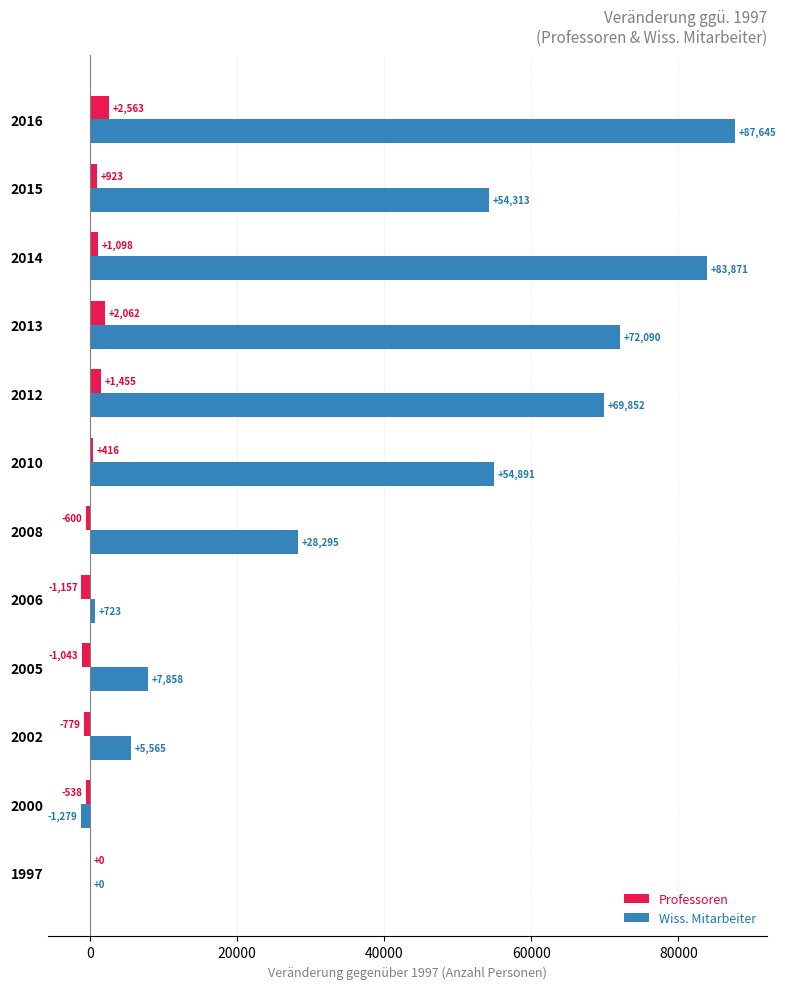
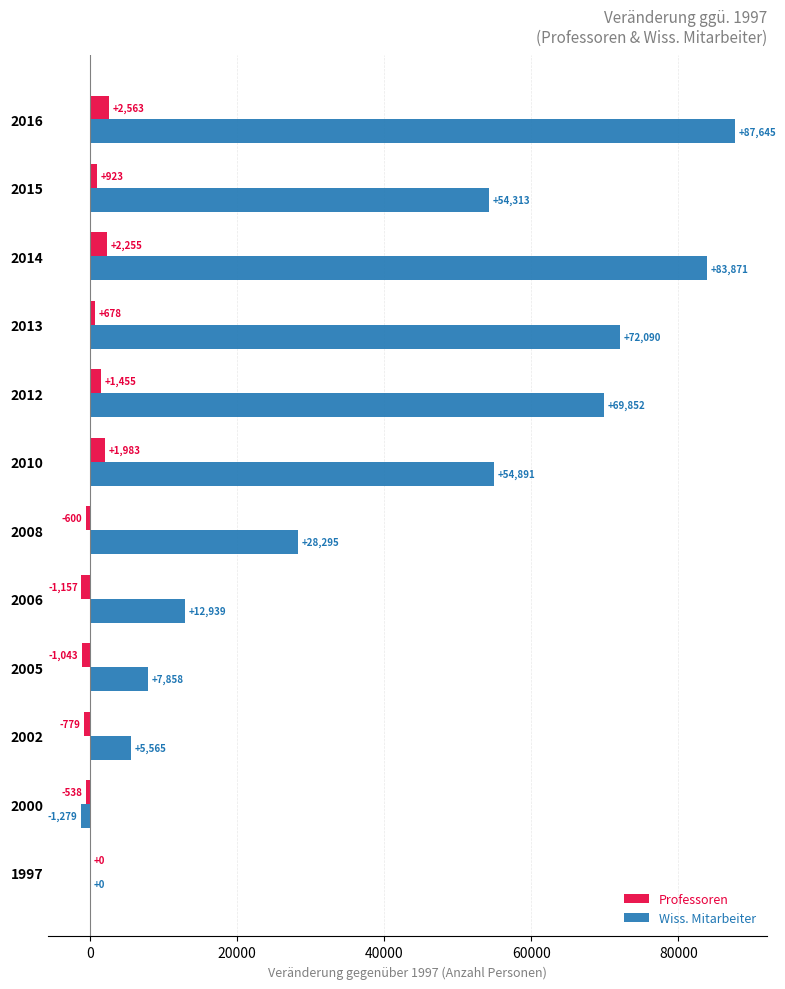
  {
    "Professoren": {
      "2016": "+2,563",
      "2015": "+923",
-     "2014": "+1,098",
-     "2013": "+2,062",
+     "2014": "+2,255",
+     "2013": "+678",
      "2012": "+1,455",
-     "2010": "+416",
+     "2010": "+1,983",
      "2008": "-600",
      "2006": "-1,157",
      "2005": "-1,043",
      "2002": "-779",
      "2000": "-538",
      "1997": "+0"
    },
    "Wiss. Mitarbeiter": {
      "2016": "+87,645",
      "2015": "+54,313",
      "2014": "+83,871",
      "2013": "+72,090",
      "2012": "+69,852",
      "2010": "+54,891",
      "2008": "+28,295",
-     "2006": "+723",
+     "2006": "+12,939",
      "2005": "+7,858",
      "2002": "+5,565",
      "2000": "-1,279",
      "1997": "+0"
    }
  }
